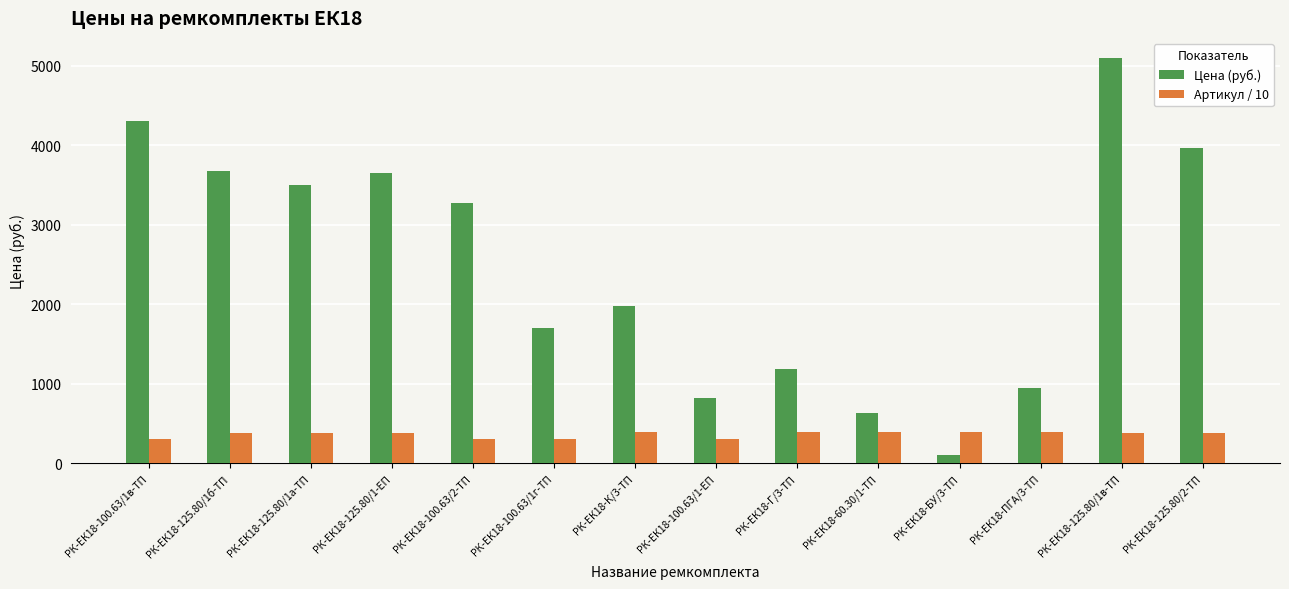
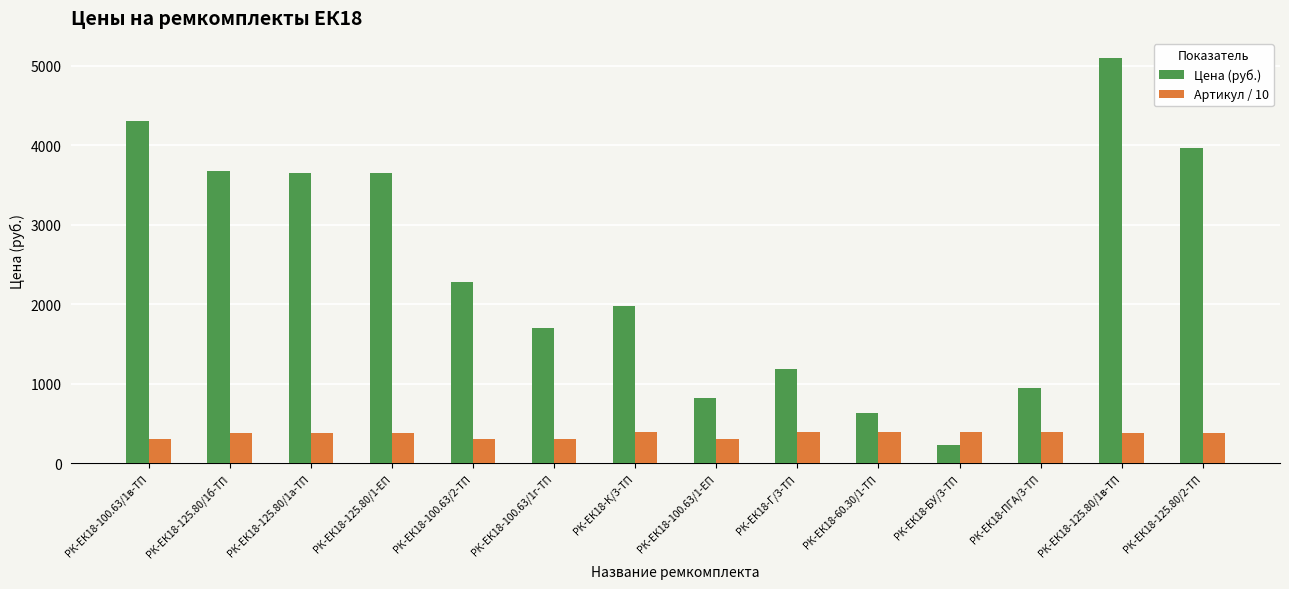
  {
    "Цена (руб.)": {
      "РК-ЕК18-100.63/1в-ТП": 4300,
      "РК-ЕК18-125.80/1б-ТП": 3700,
-     "РК-ЕК18-125.80/1а-ТП": 3500,
+     "РК-ЕК18-125.80/1а-ТП": 3700,
      "РК-ЕК18-125.80/1-ЕП": 3700,
-     "РК-ЕК18-100.63/2-ТП": 3300,
+     "РК-ЕК18-100.63/2-ТП": 2300,
      "РК-ЕК18-100.63/1г-ТП": 1700,
      "РК-ЕК18-К/3-ТП": 2000,
      "РК-ЕК18-100.63/1-ЕП": 800,
      "РК-ЕК18-Г/3-ТП": 1200,
      "РК-ЕК18-60.30/1-ТП": 600,
-     "РК-ЕК18-БУ/3-ТП": 100,
+     "РК-ЕК18-БУ/3-ТП": 200,
      "РК-ЕК18-ПГА/3-ТП": 900,
      "РК-ЕК18-125.80/1в-ТП": 5100,
      "РК-ЕК18-125.80/2-ТП": 4000
    },
    "Артикул / 10": {
      "РК-ЕК18-100.63/1в-ТП": 300,
      "РК-ЕК18-125.80/1б-ТП": 400,
      "РК-ЕК18-125.80/1а-ТП": 400,
      "РК-ЕК18-125.80/1-ЕП": 400,
      "РК-ЕК18-100.63/2-ТП": 300,
      "РК-ЕК18-100.63/1г-ТП": 300,
      "РК-ЕК18-К/3-ТП": 400,
      "РК-ЕК18-100.63/1-ЕП": 300,
      "РК-ЕК18-Г/3-ТП": 400,
      "РК-ЕК18-60.30/1-ТП": 400,
      "РК-ЕК18-БУ/3-ТП": 400,
      "РК-ЕК18-ПГА/3-ТП": 400,
      "РК-ЕК18-125.80/1в-ТП": 400,
      "РК-ЕК18-125.80/2-ТП": 400
    }
  }
